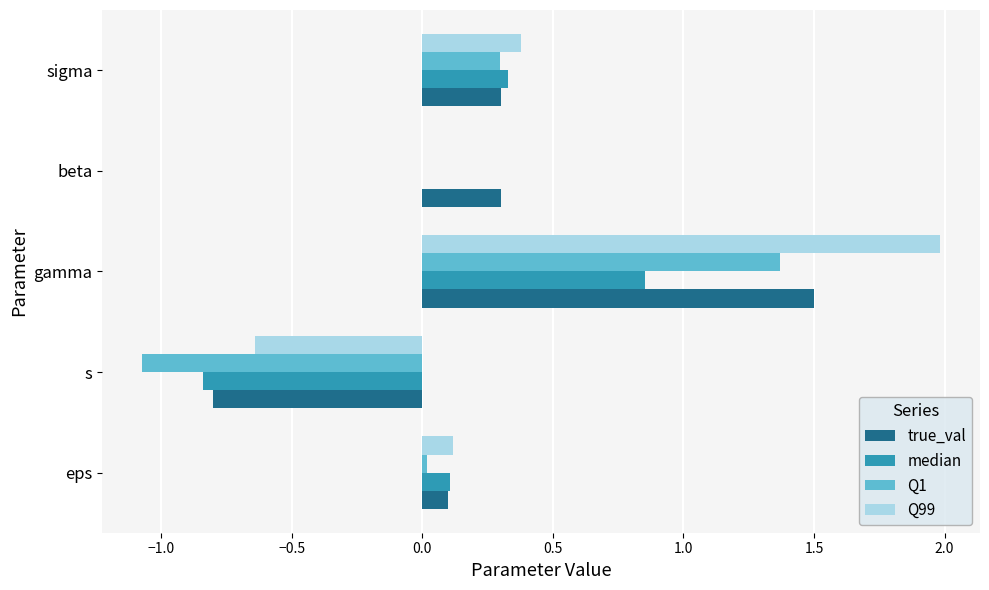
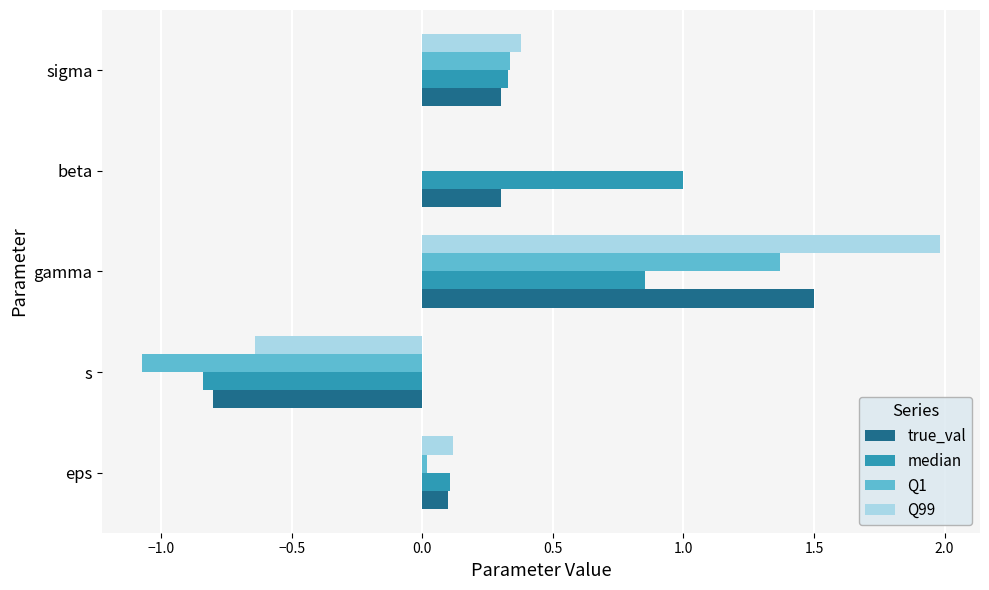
  {
    "true_val": {
      "sigma": 0.30,
      "beta": 0.30,
      "gamma": 1.50,
      "s": -0.80,
      "eps": 0.10
    },
    "median": {
      "sigma": 0.33,
-     "beta": 0,
+     "beta": 1,
      "gamma": 0.85,
      "s": -0.84,
      "eps": 0.10
    },
    "Q1": {
-     "sigma": 0.30,
+     "sigma": 0.33,
      "beta": 0.00,
      "gamma": 1.37,
      "s": -1.07,
      "eps": 0.02
    },
    "Q99": {
      "sigma": 0.38,
      "beta": 0.00,
      "gamma": 1.98,
      "s": -0.64,
      "eps": 0.12
    }
  }
